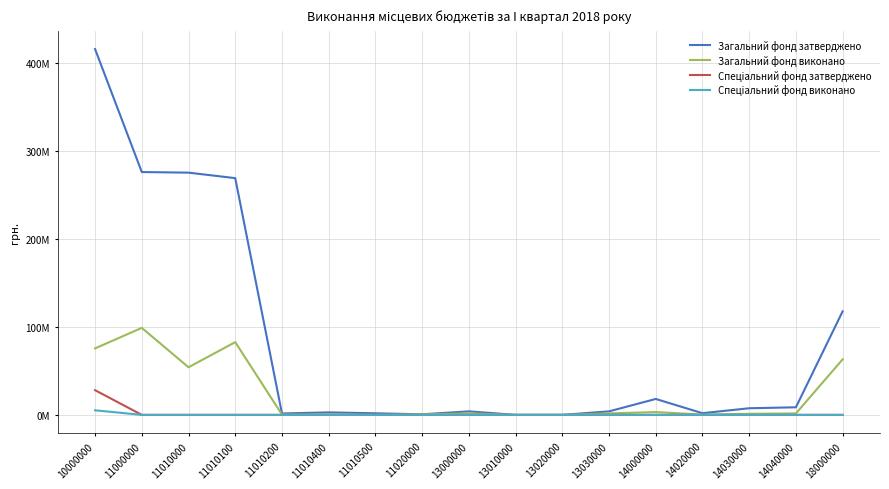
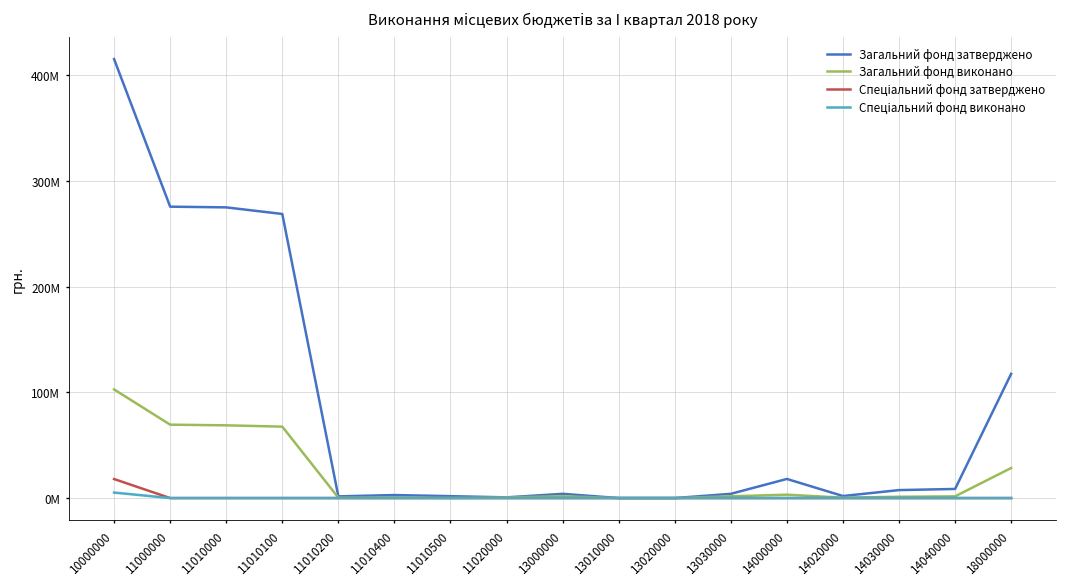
  {
    "Загальний фонд виконано": {
-     "10000000": 80000000,
-     "11000000": 100000000,
-     "11010000": 50000000,
-     "11010100": 80000000,
+     "10000000": 100000000,
+     "11000000": 70000000,
+     "11010000": 70000000,
+     "11010100": 70000000,
      "14000000": 0,
-     "18000000": 60000000
+     "18000000": 30000000
    },
    "Спеціальний фонд затверджено": {
-     "10000000": 30000000
+     "10000000": 20000000
    }
  }
